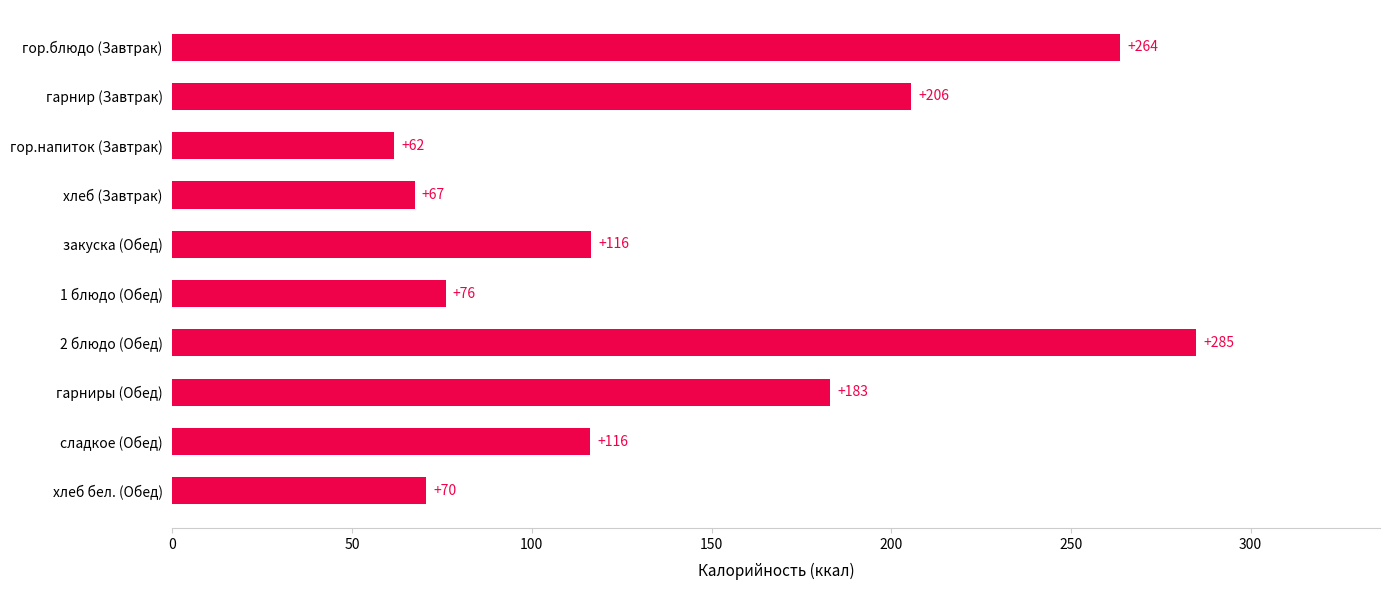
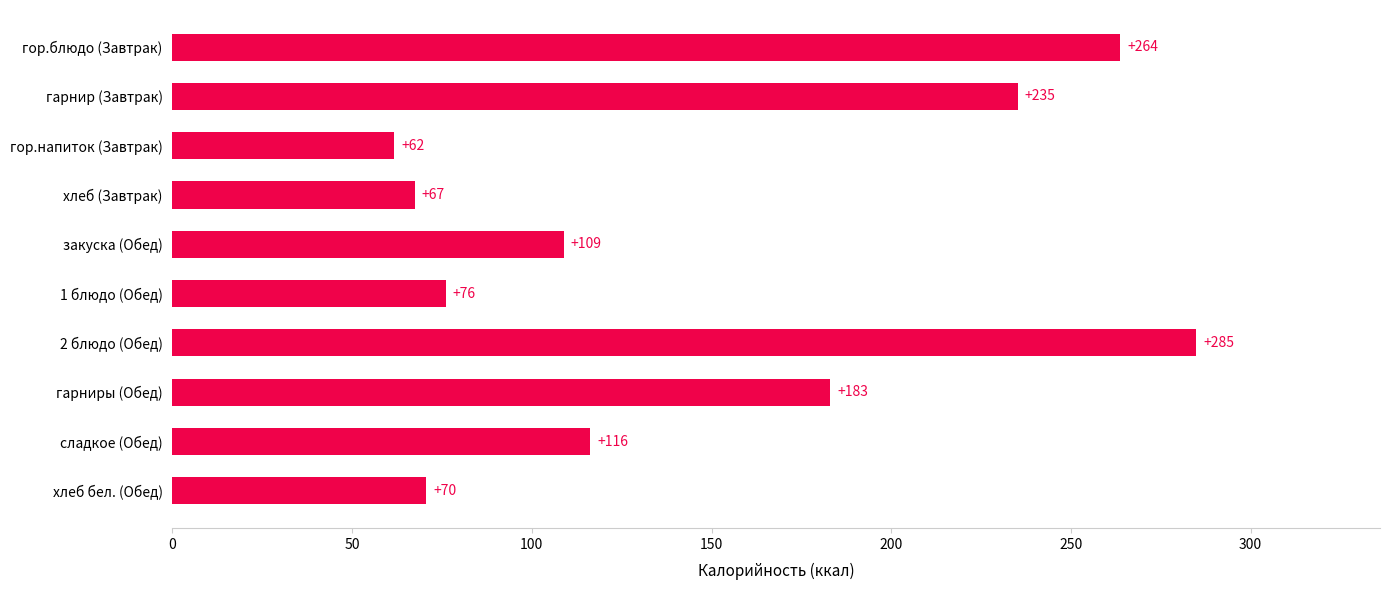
  {
    "гор.блюдо (Завтрак)": "+264",
-   "гарнир (Завтрак)": "+206",
+   "гарнир (Завтрак)": "+235",
    "гор.напиток (Завтрак)": "+62",
    "хлеб (Завтрак)": "+67",
-   "закуска (Обед)": "+116",
+   "закуска (Обед)": "+109",
    "1 блюдо (Обед)": "+76",
    "2 блюдо (Обед)": "+285",
    "гарниры (Обед)": "+183",
    "сладкое (Обед)": "+116",
    "хлеб бел. (Обед)": "+70"
  }
